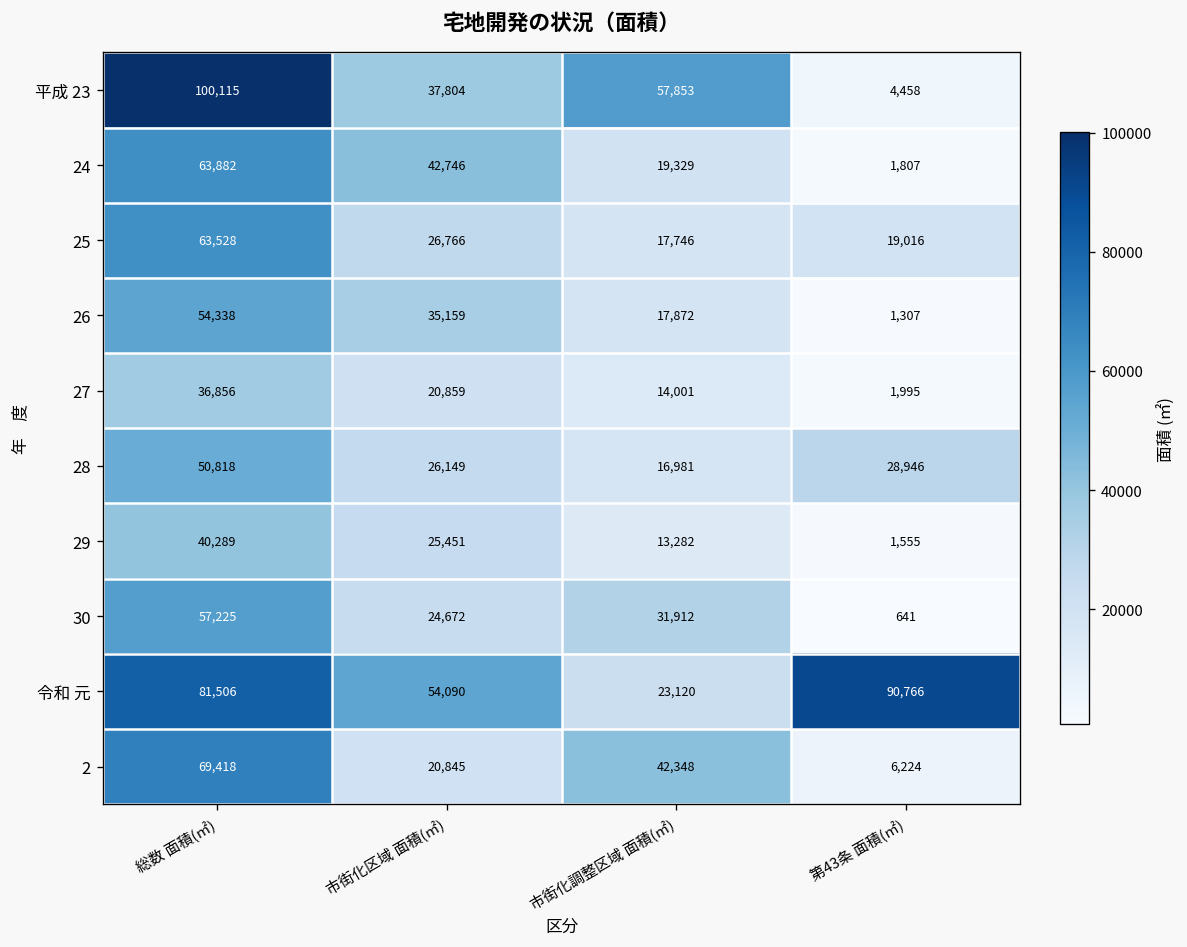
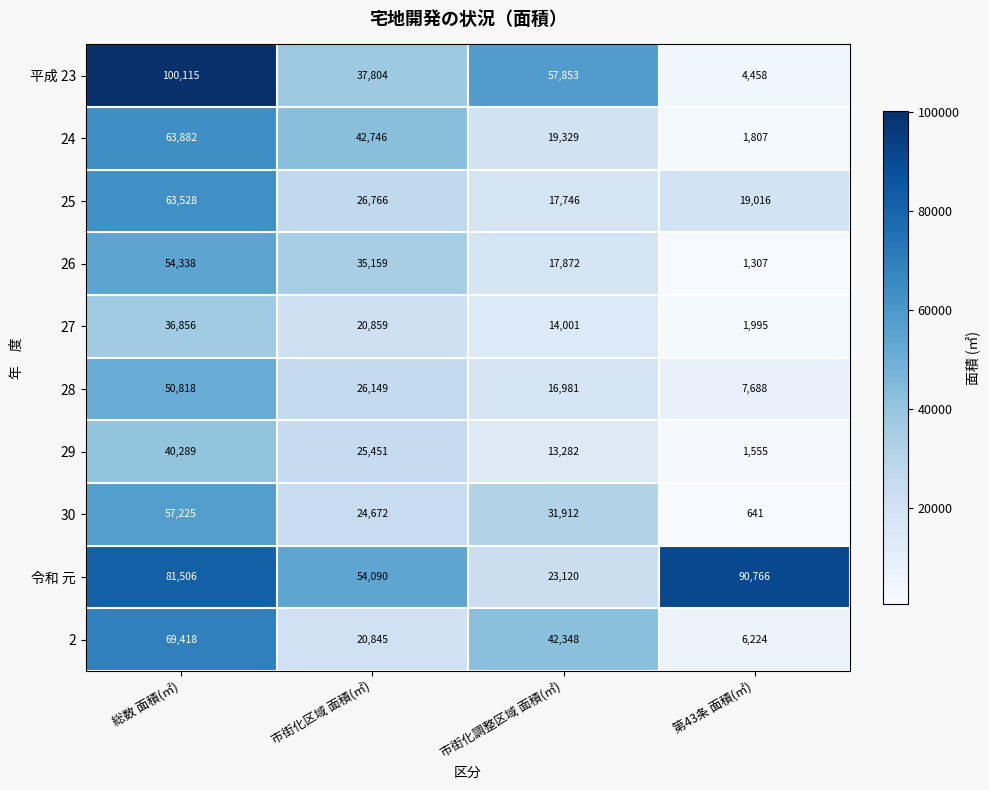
  {
    "平成 23": {
      "総数 面積(㎡)": "100,115",
      "市街化区域 面積(㎡)": "37,804",
      "市街化調整区域 面積(㎡)": "57,853",
      "第43条 面積(㎡)": "4,458"
    },
    "24": {
      "総数 面積(㎡)": "63,882",
      "市街化区域 面積(㎡)": "42,746",
      "市街化調整区域 面積(㎡)": "19,329",
      "第43条 面積(㎡)": "1,807"
    },
    "25": {
      "総数 面積(㎡)": "63,528",
      "市街化区域 面積(㎡)": "26,766",
      "市街化調整区域 面積(㎡)": "17,746",
      "第43条 面積(㎡)": "19,016"
    },
    "26": {
      "総数 面積(㎡)": "54,338",
      "市街化区域 面積(㎡)": "35,159",
      "市街化調整区域 面積(㎡)": "17,872",
      "第43条 面積(㎡)": "1,307"
    },
    "27": {
      "総数 面積(㎡)": "36,856",
      "市街化区域 面積(㎡)": "20,859",
      "市街化調整区域 面積(㎡)": "14,001",
      "第43条 面積(㎡)": "1,995"
    },
    "28": {
      "総数 面積(㎡)": "50,818",
      "市街化区域 面積(㎡)": "26,149",
      "市街化調整区域 面積(㎡)": "16,981",
-     "第43条 面積(㎡)": "28,946"
+     "第43条 面積(㎡)": "7,688"
    },
    "29": {
      "総数 面積(㎡)": "40,289",
      "市街化区域 面積(㎡)": "25,451",
      "市街化調整区域 面積(㎡)": "13,282",
      "第43条 面積(㎡)": "1,555"
    },
    "30": {
      "総数 面積(㎡)": "57,225",
      "市街化区域 面積(㎡)": "24,672",
      "市街化調整区域 面積(㎡)": "31,912",
      "第43条 面積(㎡)": "641"
    },
    "令和 元": {
      "総数 面積(㎡)": "81,506",
      "市街化区域 面積(㎡)": "54,090",
      "市街化調整区域 面積(㎡)": "23,120",
      "第43条 面積(㎡)": "90,766"
    },
    "2": {
      "総数 面積(㎡)": "69,418",
      "市街化区域 面積(㎡)": "20,845",
      "市街化調整区域 面積(㎡)": "42,348",
      "第43条 面積(㎡)": "6,224"
    }
  }
